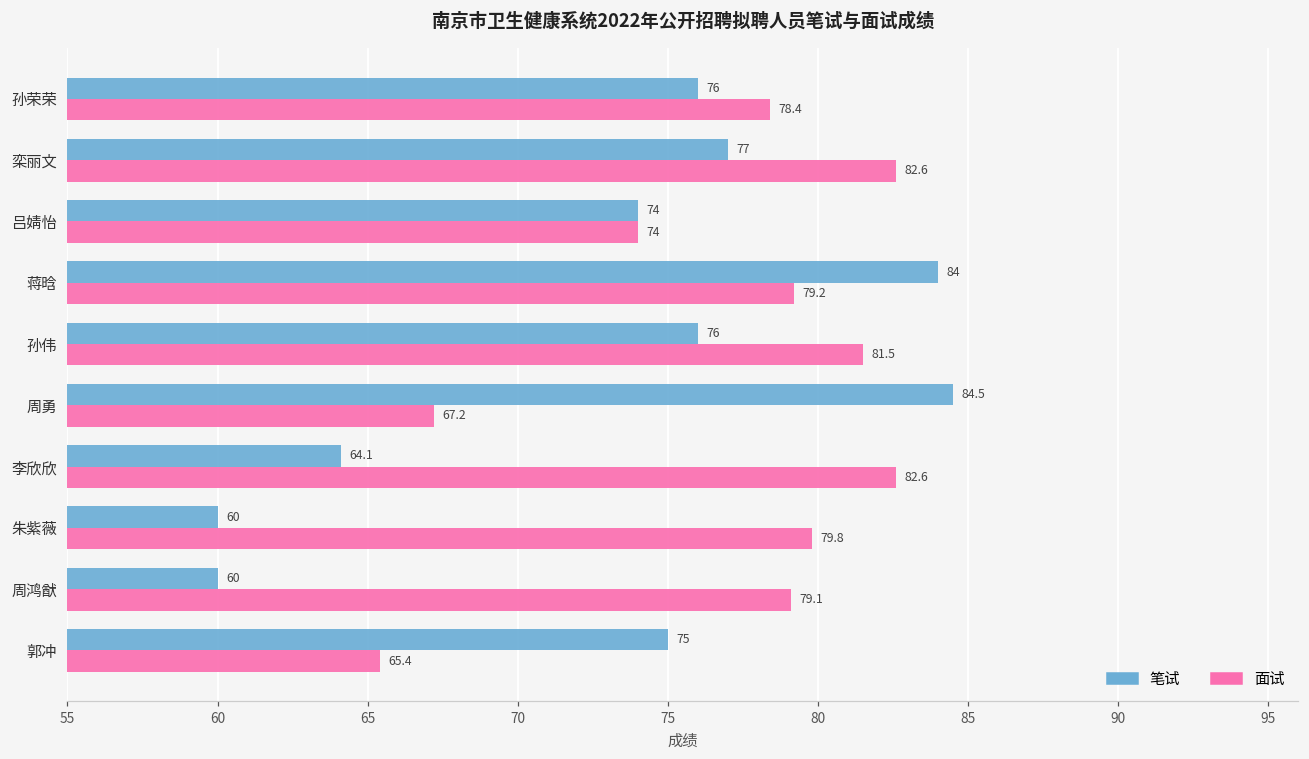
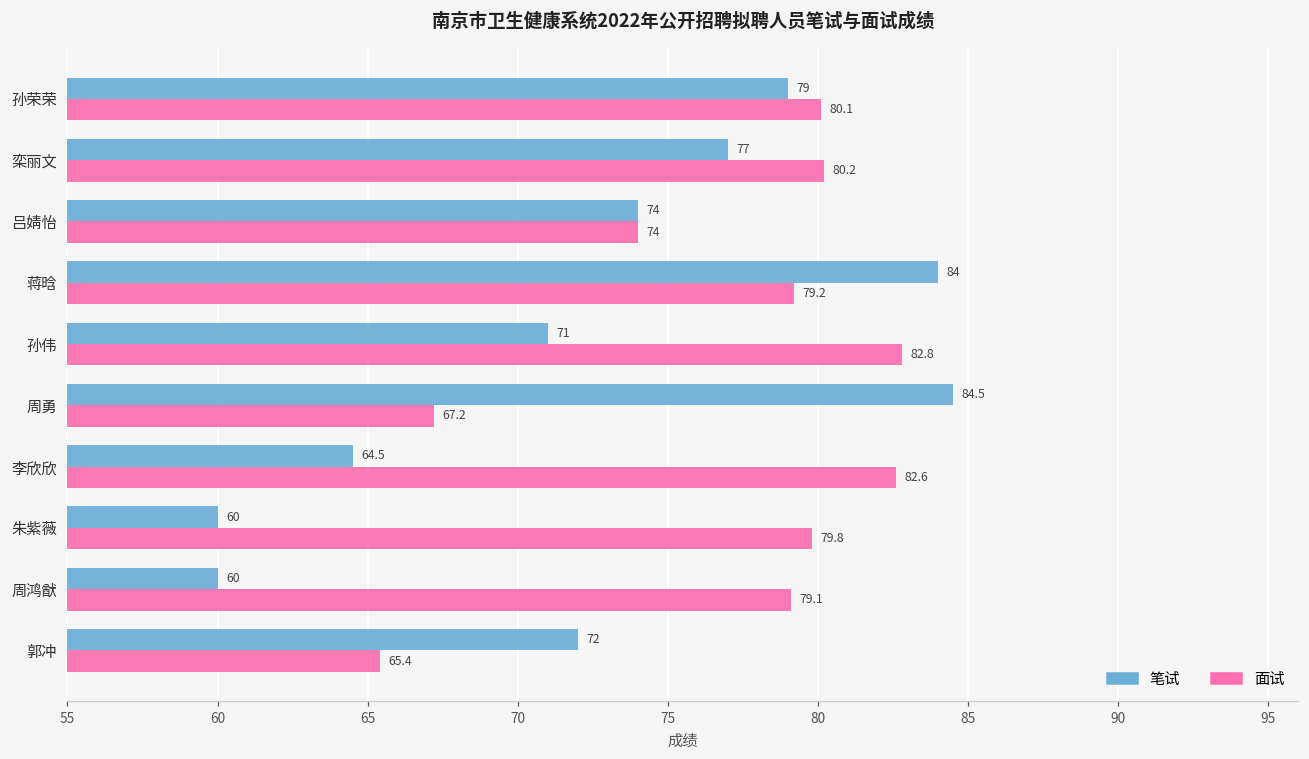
  {
    "笔试": {
-     "孙荣荣": 76,
+     "孙荣荣": 79,
      "栾丽文": 77,
      "吕婧怡": 74,
      "蒋晗": 84,
-     "孙伟": 76,
+     "孙伟": 71,
      "周勇": 84.5,
-     "李欣欣": 64.1,
+     "李欣欣": 64.5,
      "朱紫薇": 60,
      "周鸿猷": 60,
-     "郭冲": 75
+     "郭冲": 72
    },
    "面试": {
-     "孙荣荣": 78.4,
-     "栾丽文": 82.6,
+     "孙荣荣": 80.1,
+     "栾丽文": 80.2,
      "吕婧怡": 74,
      "蒋晗": 79.2,
-     "孙伟": 81.5,
+     "孙伟": 82.8,
      "周勇": 67.2,
      "李欣欣": 82.6,
      "朱紫薇": 79.8,
      "周鸿猷": 79.1,
      "郭冲": 65.4
    }
  }
